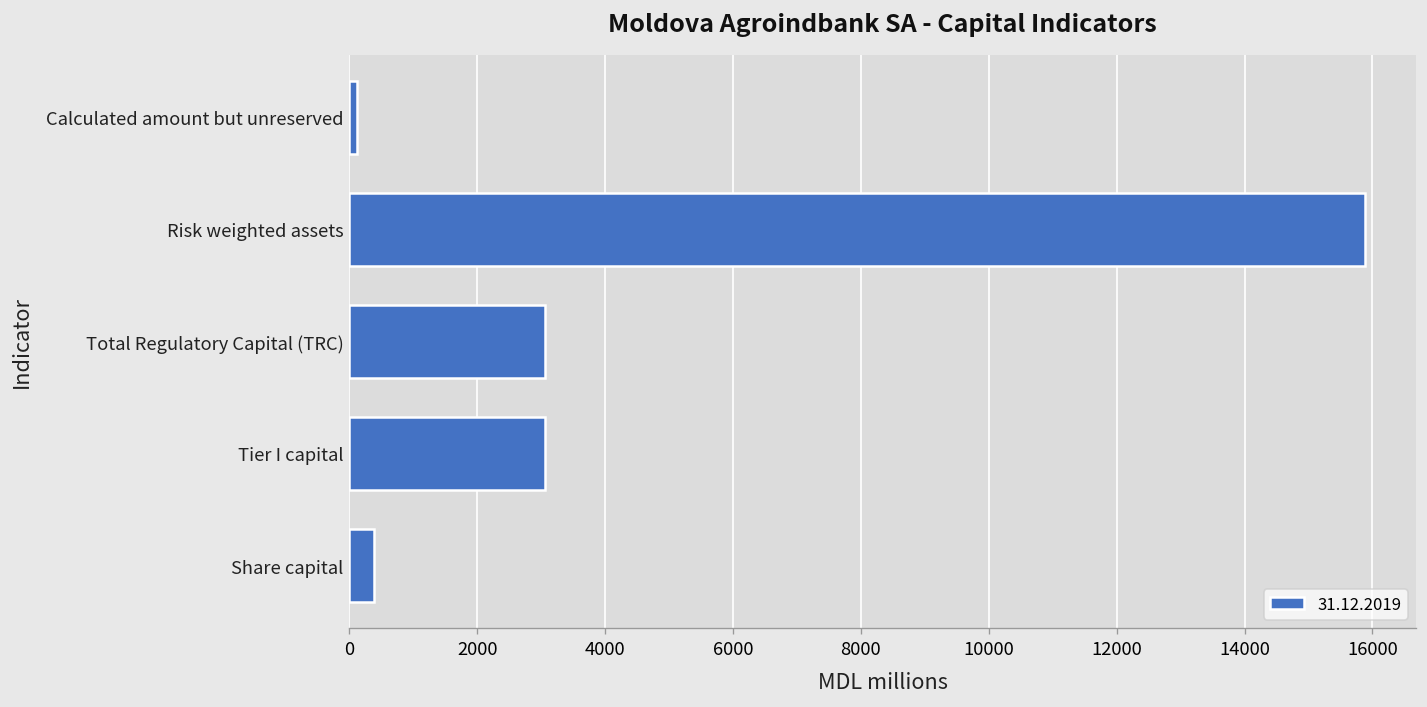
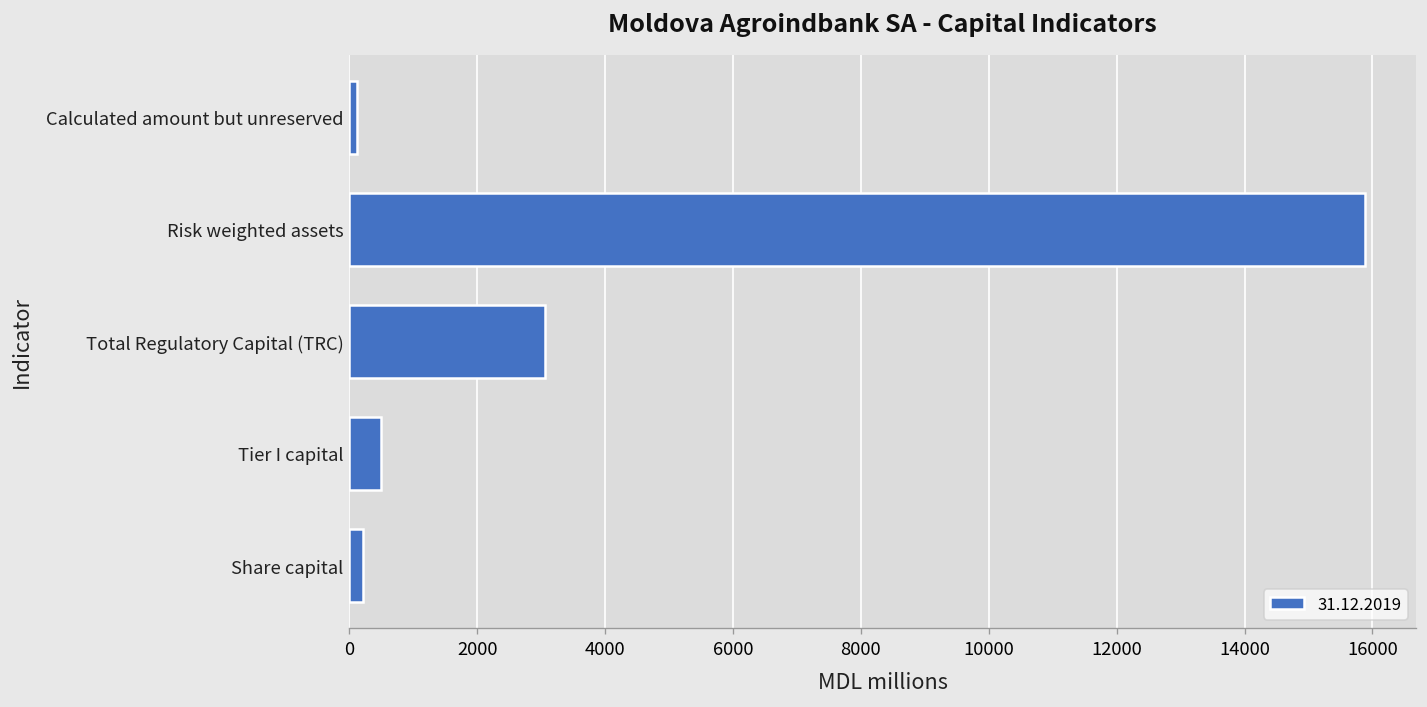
  {
    "Calculated amount but unreserved": 100,
    "Risk weighted assets": 15900,
    "Total Regulatory Capital (TRC)": 3100,
-   "Tier I capital": 3100,
-   "Share capital": 400
+   "Tier I capital": 500,
+   "Share capital": 200
  }
